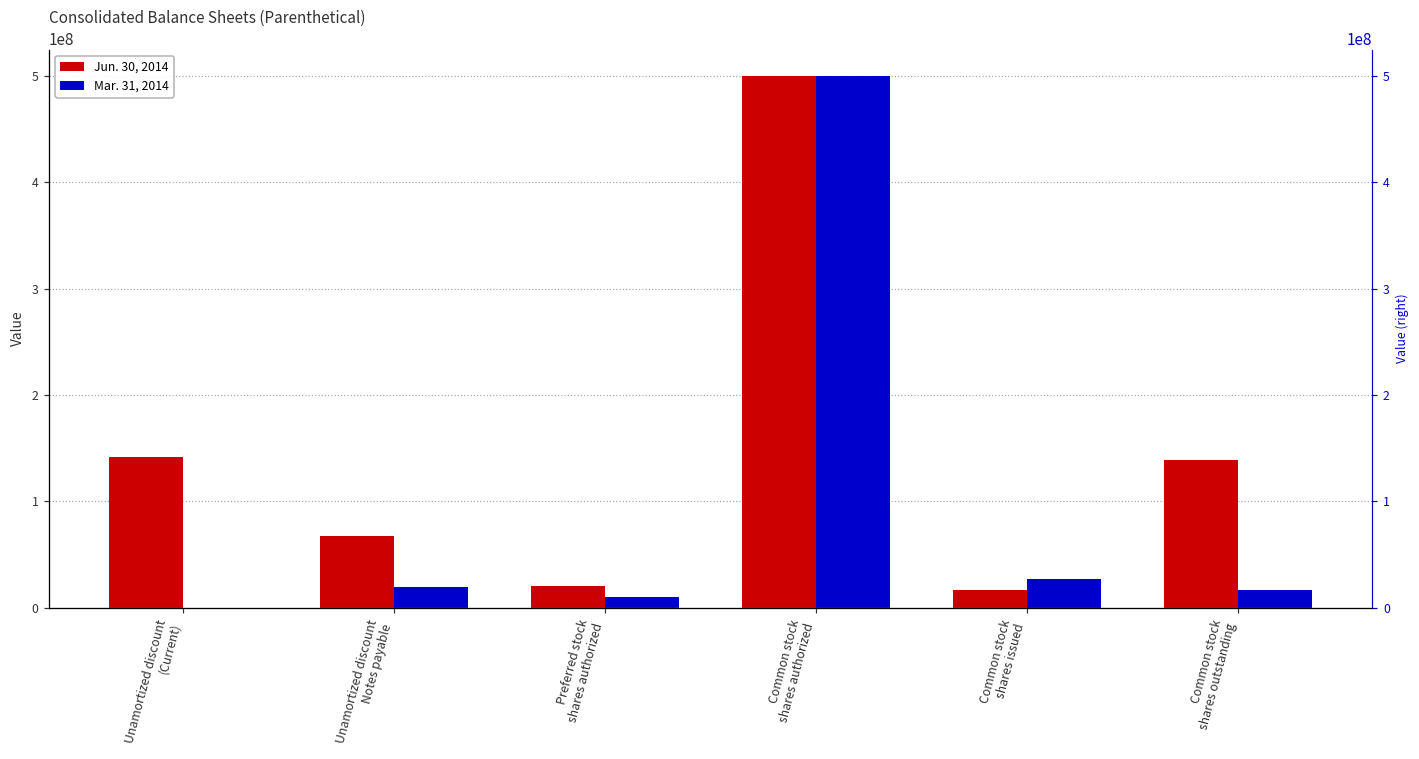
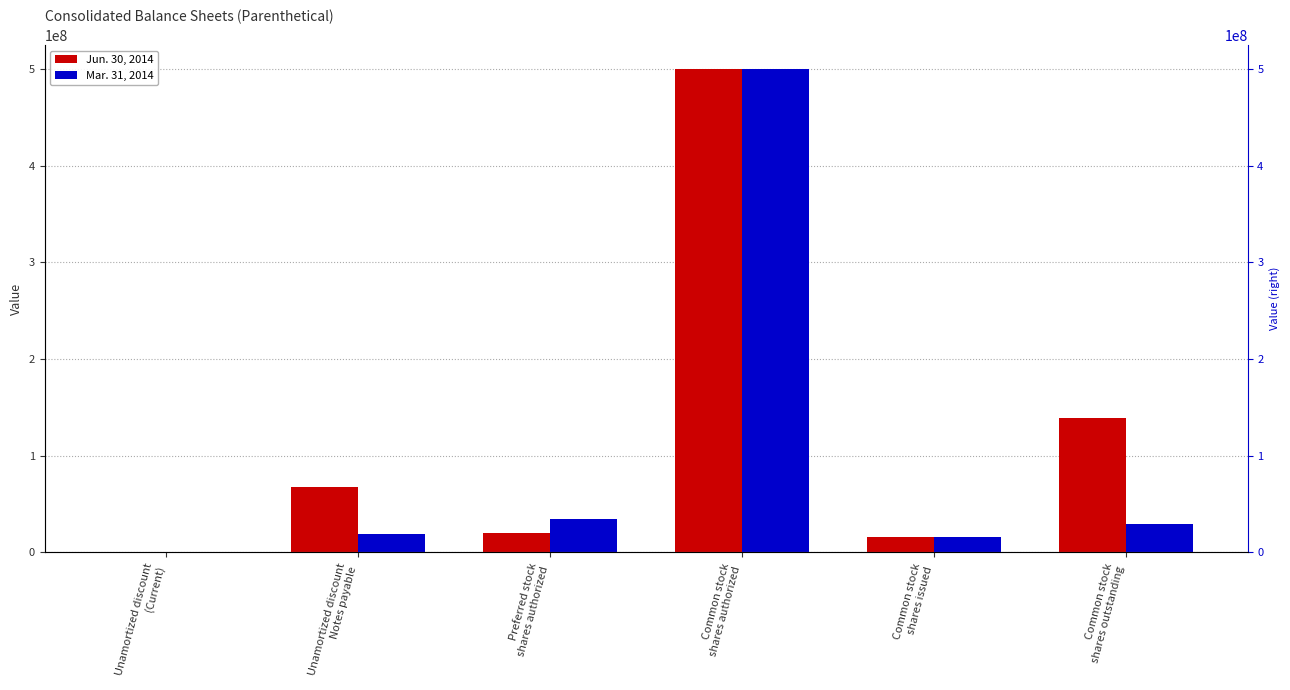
  {
    "Jun. 30, 2014": {
-     "Unamortized discount (Current)": 140000000,
+     "Unamortized discount (Current)": 0,
      "Unamortized discount Notes payable": 70000000,
      "Preferred stock shares authorized": 20000000,
      "Common stock shares authorized": 500000000,
      "Common stock shares issued": 20000000,
      "Common stock shares outstanding": 140000000
    },
    "Mar. 31, 2014": {
      "Unamortized discount Notes payable": 20000000,
-     "Preferred stock shares authorized": 10000000,
+     "Preferred stock shares authorized": 40000000,
      "Common stock shares authorized": 500000000,
-     "Common stock shares issued": 30000000,
-     "Common stock shares outstanding": 20000000
+     "Common stock shares issued": 20000000,
+     "Common stock shares outstanding": 30000000
    }
  }
